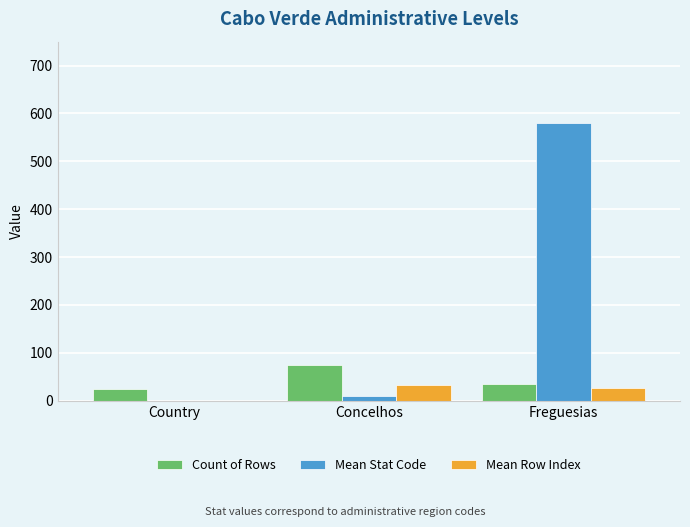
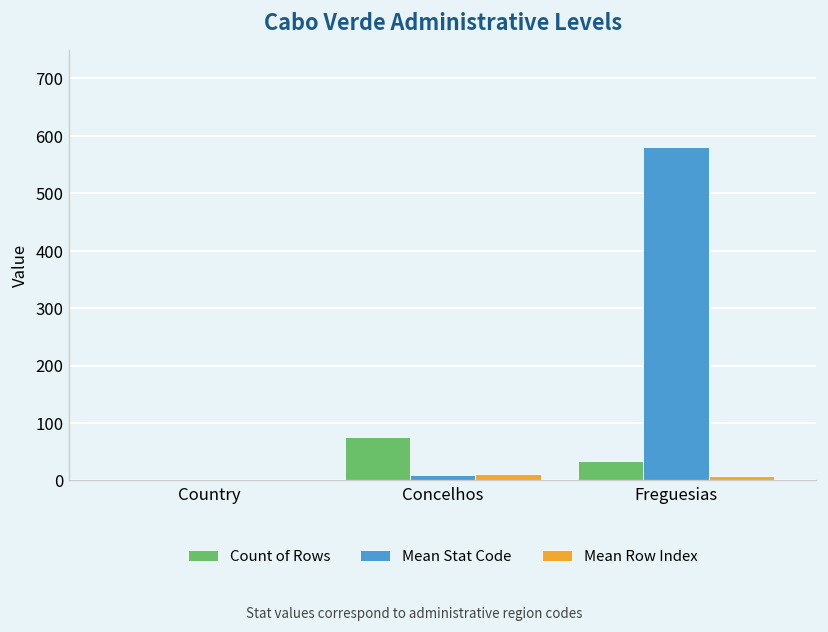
  {
    "Count of Rows": {
-     "Country": 20,
+     "Country": 0,
      "Concelhos": 80,
      "Freguesias": 30
    },
    "Mean Stat Code": {
      "Country": 0,
      "Concelhos": 10,
      "Freguesias": 580
    },
    "Mean Row Index": {
      "Country": 0,
-     "Concelhos": 30,
-     "Freguesias": 30
+     "Concelhos": 10,
+     "Freguesias": 10
    }
  }
